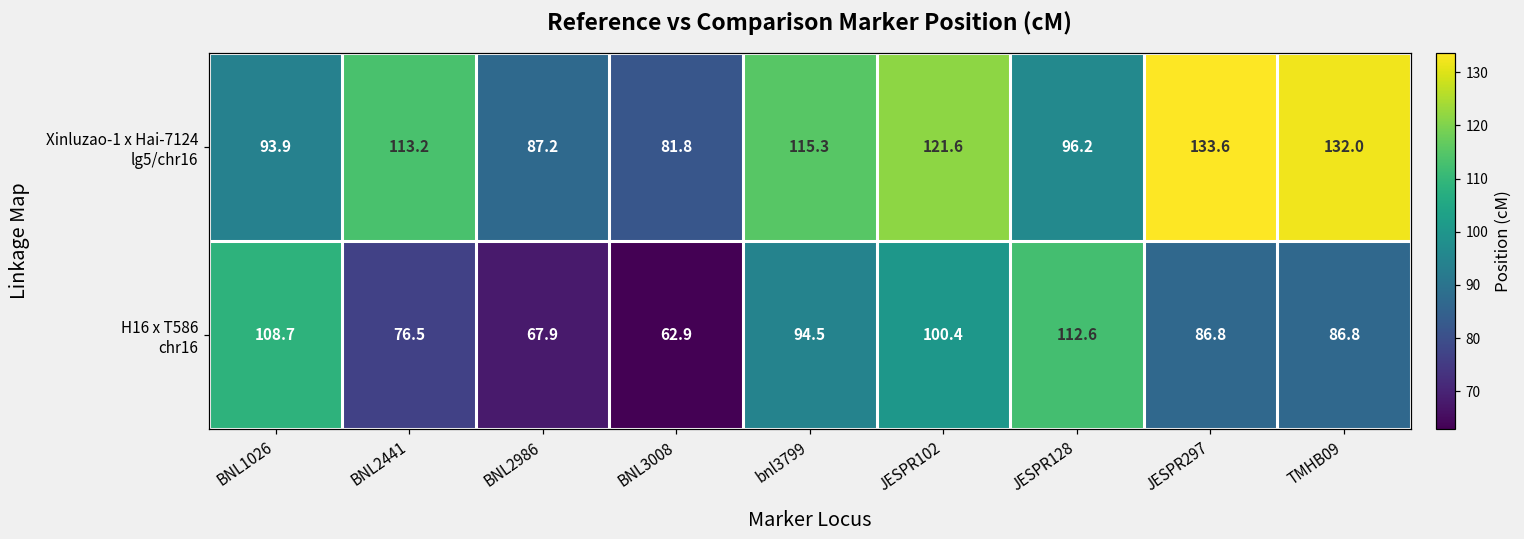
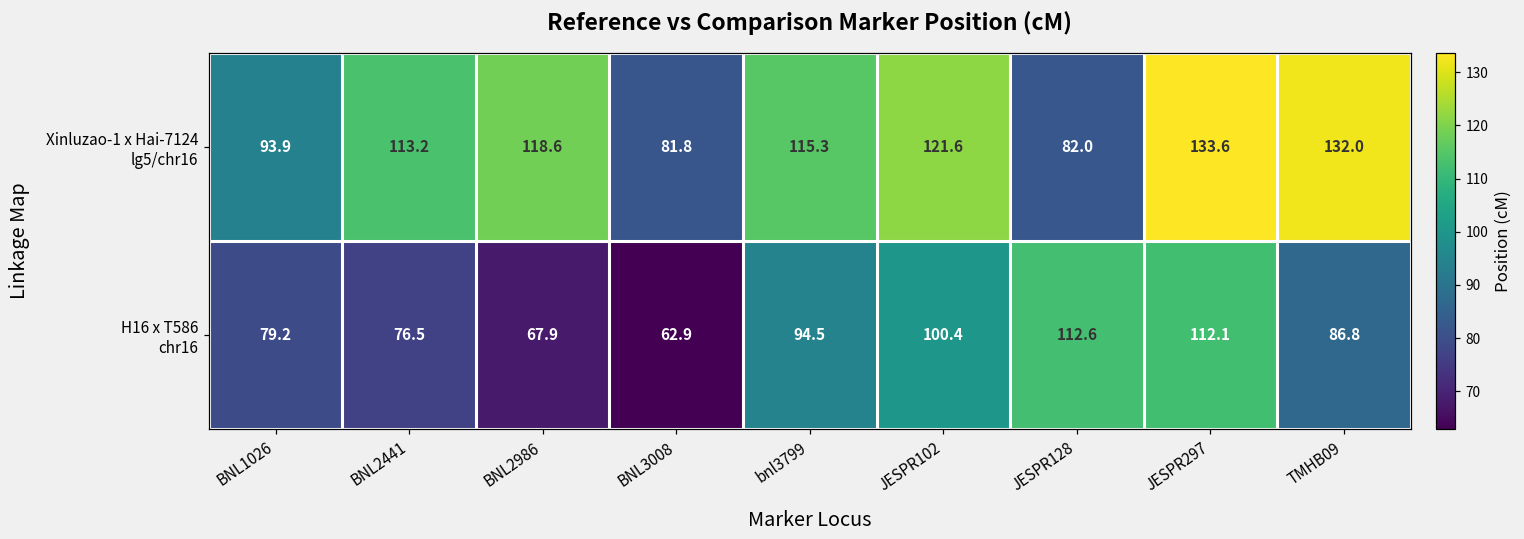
  {
    "Xinluzao-1 x Hai-7124 lg5/chr16": {
      "BNL1026": 93.9,
      "BNL2441": 113.2,
-     "BNL2986": 87.2,
+     "BNL2986": 118.6,
      "BNL3008": 81.8,
      "bnl3799": 115.3,
      "JESPR102": 121.6,
-     "JESPR128": 96.2,
+     "JESPR128": 82.0,
      "JESPR297": 133.6,
      "TMHB09": 132.0
    },
    "H16 x T586 chr16": {
-     "BNL1026": 108.7,
+     "BNL1026": 79.2,
      "BNL2441": 76.5,
      "BNL2986": 67.9,
      "BNL3008": 62.9,
      "bnl3799": 94.5,
      "JESPR102": 100.4,
      "JESPR128": 112.6,
-     "JESPR297": 86.8,
+     "JESPR297": 112.1,
      "TMHB09": 86.8
    }
  }
